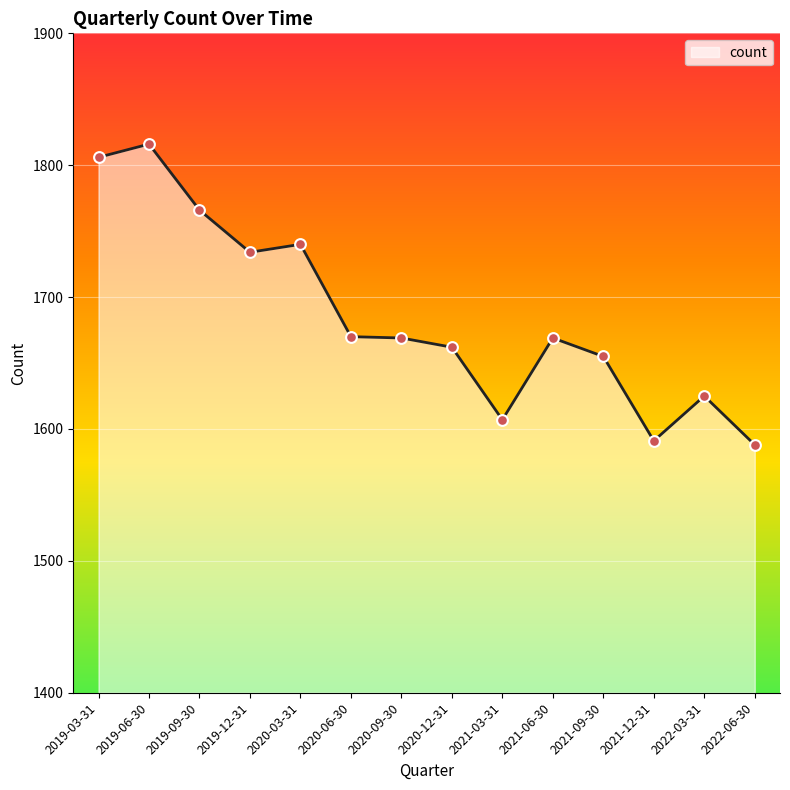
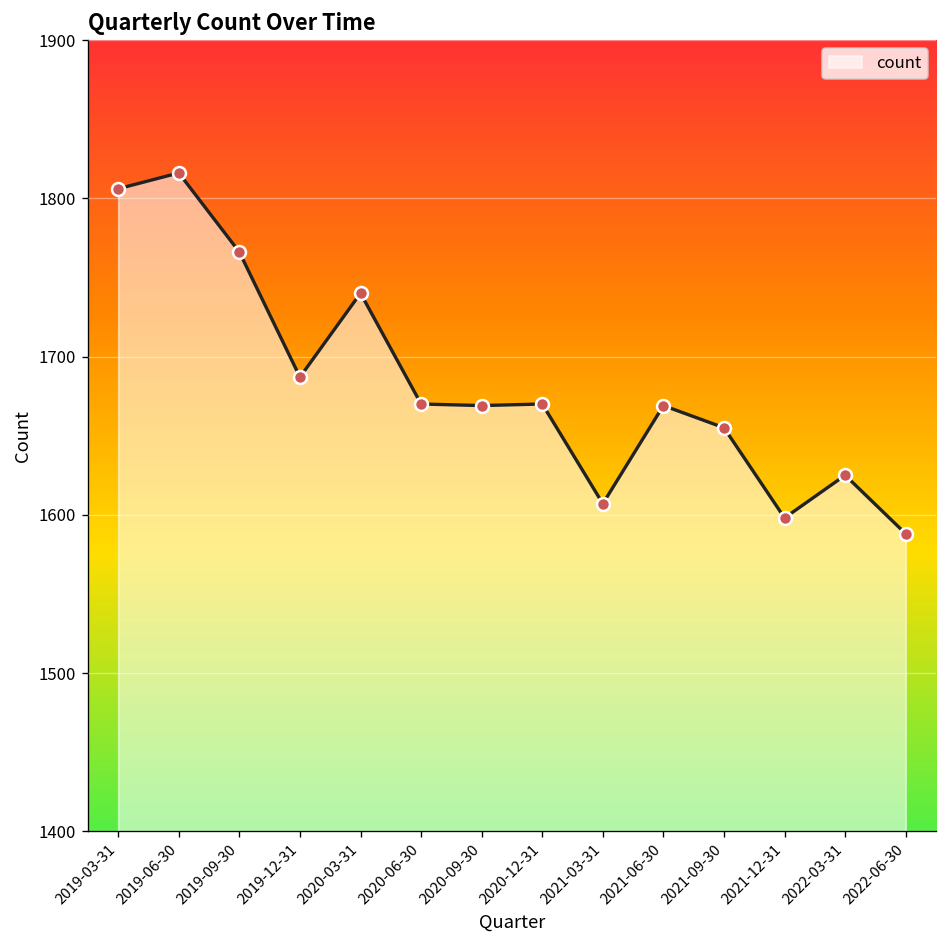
  {
    "2019-03-31": 1806,
    "2019-06-30": 1816,
    "2019-09-30": 1766,
-   "2019-12-31": 1734,
+   "2019-12-31": 1687,
    "2020-03-31": 1740,
    "2020-06-30": 1670,
    "2020-09-30": 1669,
-   "2020-12-31": 1662,
+   "2020-12-31": 1670,
    "2021-03-31": 1607,
    "2021-06-30": 1669,
    "2021-09-30": 1655,
-   "2021-12-31": 1591,
+   "2021-12-31": 1598,
    "2022-03-31": 1625,
    "2022-06-30": 1588
  }
